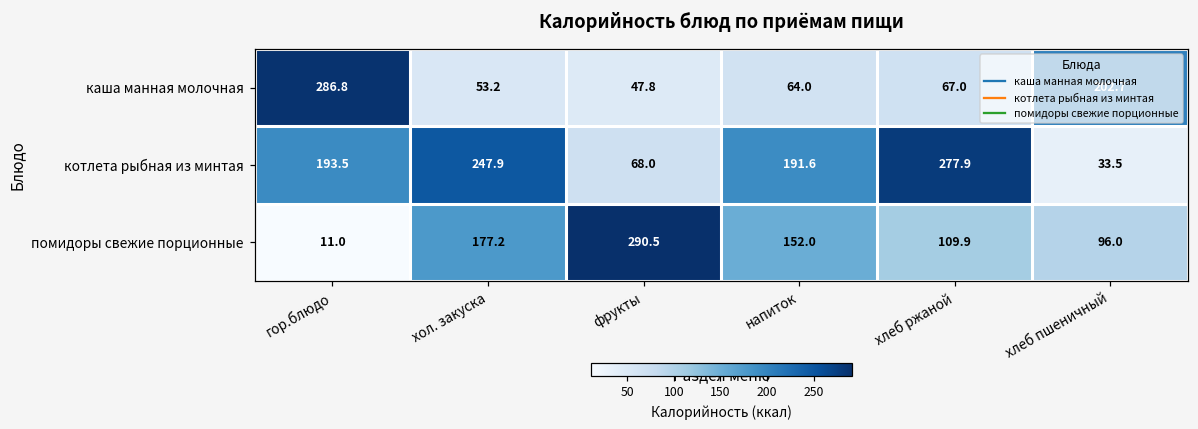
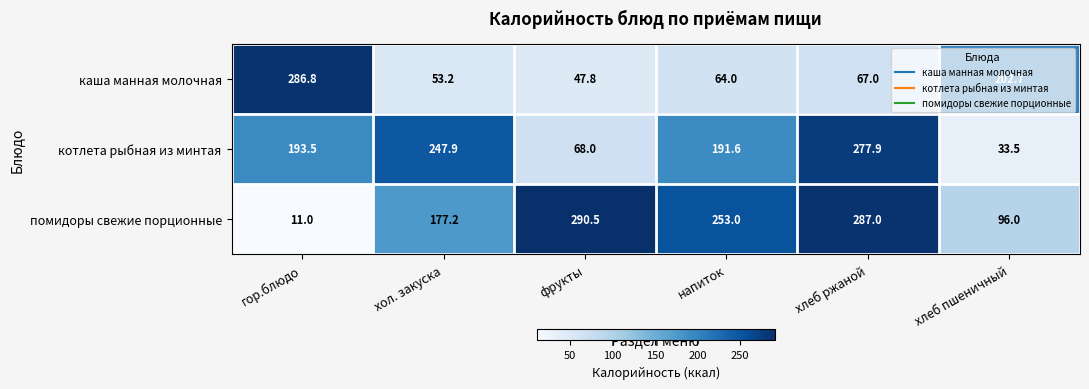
  {
    "каша манная молочная": {
      "гор.блюдо": 286.8,
      "хол. закуска": 53.2,
      "фрукты": 47.8,
      "напиток": 64.0,
      "хлеб ржаной": 67.0
    },
    "котлета рыбная из минтая": {
      "гор.блюдо": 193.5,
      "хол. закуска": 247.9,
      "фрукты": 68.0,
      "напиток": 191.6,
      "хлеб ржаной": 277.9,
      "хлеб пшеничный": 33.5
    },
    "помидоры свежие порционные": {
      "гор.блюдо": 11.0,
      "хол. закуска": 177.2,
      "фрукты": 290.5,
-     "напиток": 152.0,
-     "хлеб ржаной": 109.9,
+     "напиток": 253.0,
+     "хлеб ржаной": 287.0,
      "хлеб пшеничный": 96.0
    }
  }
